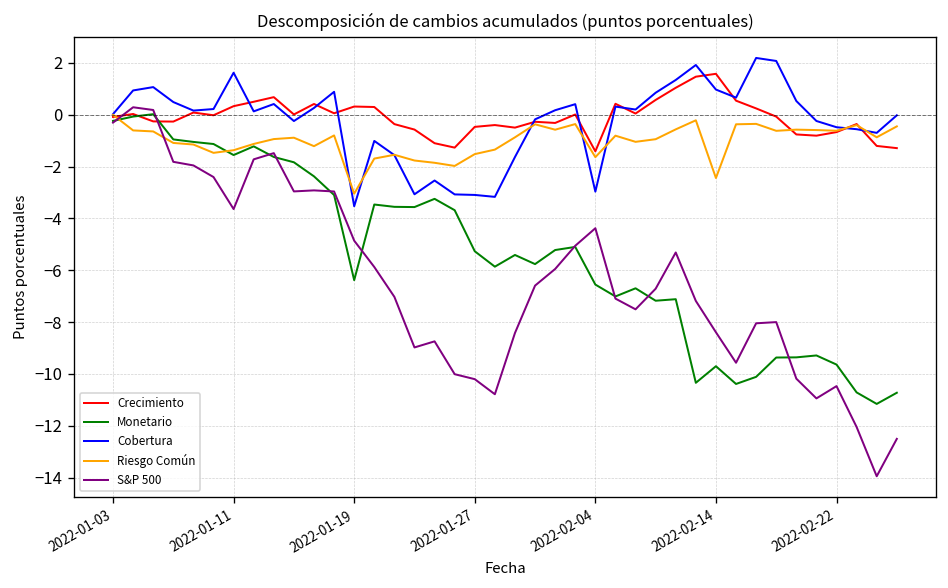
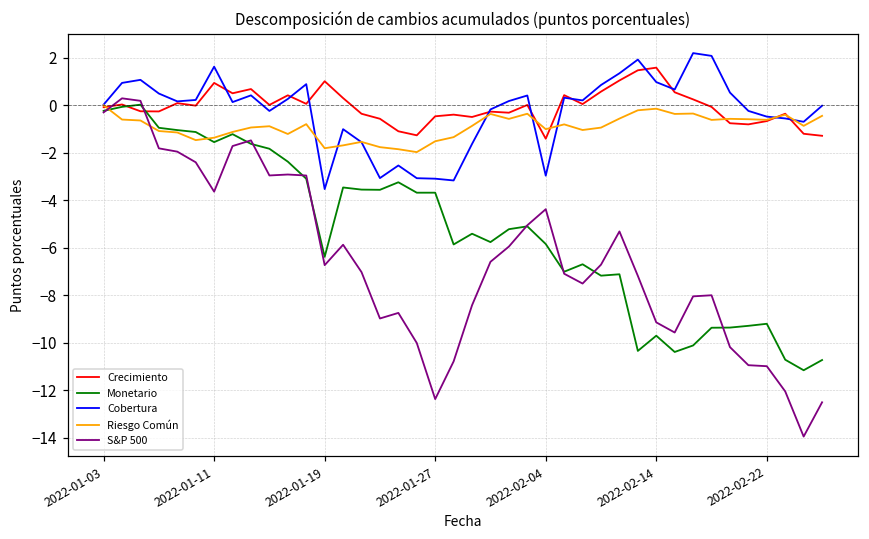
  {
    "Crecimiento": {
-     "2022-01-11": 0.3,
-     "2022-01-19": 0.3,
+     "2022-01-11": 0.9,
+     "2022-01-19": 1.0,
      "2022-01-27": -0.5,
      "2022-02-04": -1.4,
      "2022-02-14": 1.6
    },
    "Monetario": {
      "2022-01-11": -1.6,
      "2022-01-19": -6.4,
-     "2022-01-27": -5.3,
-     "2022-02-04": -6.6,
+     "2022-01-27": -3.7,
+     "2022-02-04": -5.8,
      "2022-02-14": -9.7,
-     "2022-02-22": -9.6
+     "2022-02-22": -9.2
    },
    "Cobertura": {
      "2022-01-11": 1.6,
      "2022-01-19": -3.5,
      "2022-01-27": -3.1,
      "2022-02-04": -3.0,
      "2022-02-14": 1.0,
      "2022-02-22": -0.5
    },
    "Riesgo Común": {
      "2022-01-11": -1.4,
-     "2022-01-19": -3.0,
+     "2022-01-19": -1.8,
      "2022-01-27": -1.5,
-     "2022-02-04": -1.6,
-     "2022-02-14": -2.4
+     "2022-02-04": -1.0,
+     "2022-02-14": -0.1
    },
    "S&P 500": {
      "2022-01-11": -3.6,
-     "2022-01-19": -4.9,
-     "2022-01-27": -10.2,
+     "2022-01-19": -6.7,
+     "2022-01-27": -12.4,
      "2022-02-04": -4.4,
-     "2022-02-14": -8.4,
-     "2022-02-22": -10.5
+     "2022-02-14": -9.1,
+     "2022-02-22": -11.0
    }
  }
